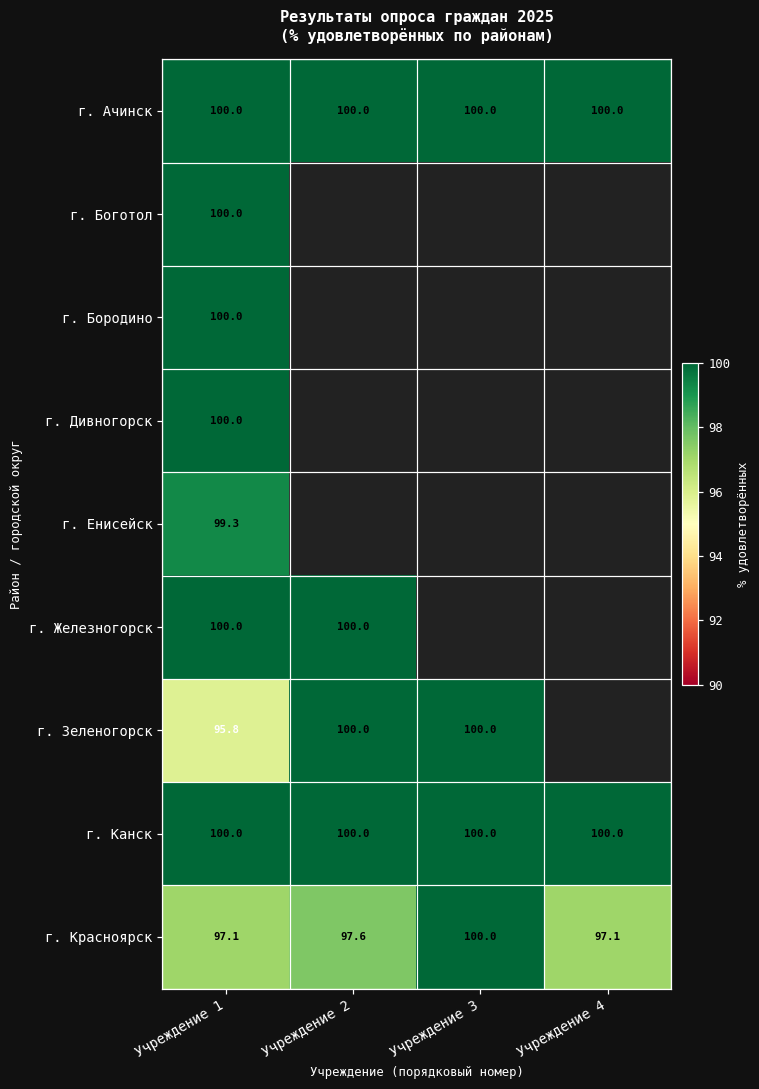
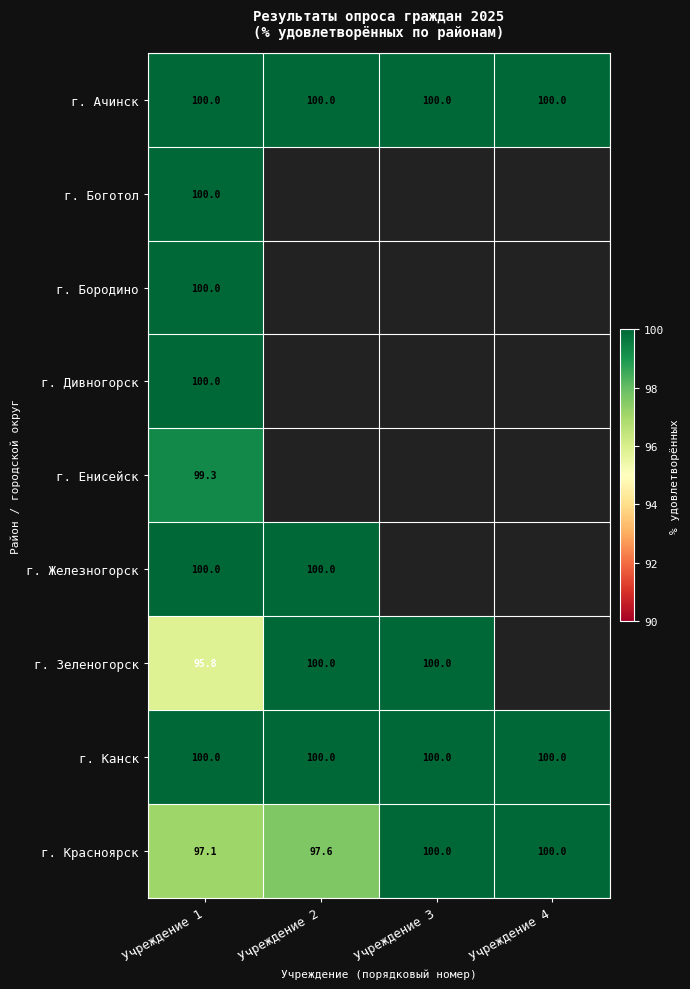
  {
    "г. Ачинск": {
      "Учреждение 1": 100.0,
      "Учреждение 2": 100.0,
      "Учреждение 3": 100.0,
      "Учреждение 4": 100.0
    },
    "г. Боготол": {
      "Учреждение 1": 100.0
    },
    "г. Бородино": {
      "Учреждение 1": 100.0
    },
    "г. Дивногорск": {
      "Учреждение 1": 100.0
    },
    "г. Енисейск": {
      "Учреждение 1": 99.3
    },
    "г. Железногорск": {
      "Учреждение 1": 100.0,
      "Учреждение 2": 100.0
    },
    "г. Зеленогорск": {
      "Учреждение 1": 95.8,
      "Учреждение 2": 100.0,
      "Учреждение 3": 100.0
    },
    "г. Канск": {
      "Учреждение 1": 100.0,
      "Учреждение 2": 100.0,
      "Учреждение 3": 100.0,
      "Учреждение 4": 100.0
    },
    "г. Красноярск": {
      "Учреждение 1": 97.1,
      "Учреждение 2": 97.6,
      "Учреждение 3": 100.0,
-     "Учреждение 4": 97.1
+     "Учреждение 4": 100.0
    }
  }
